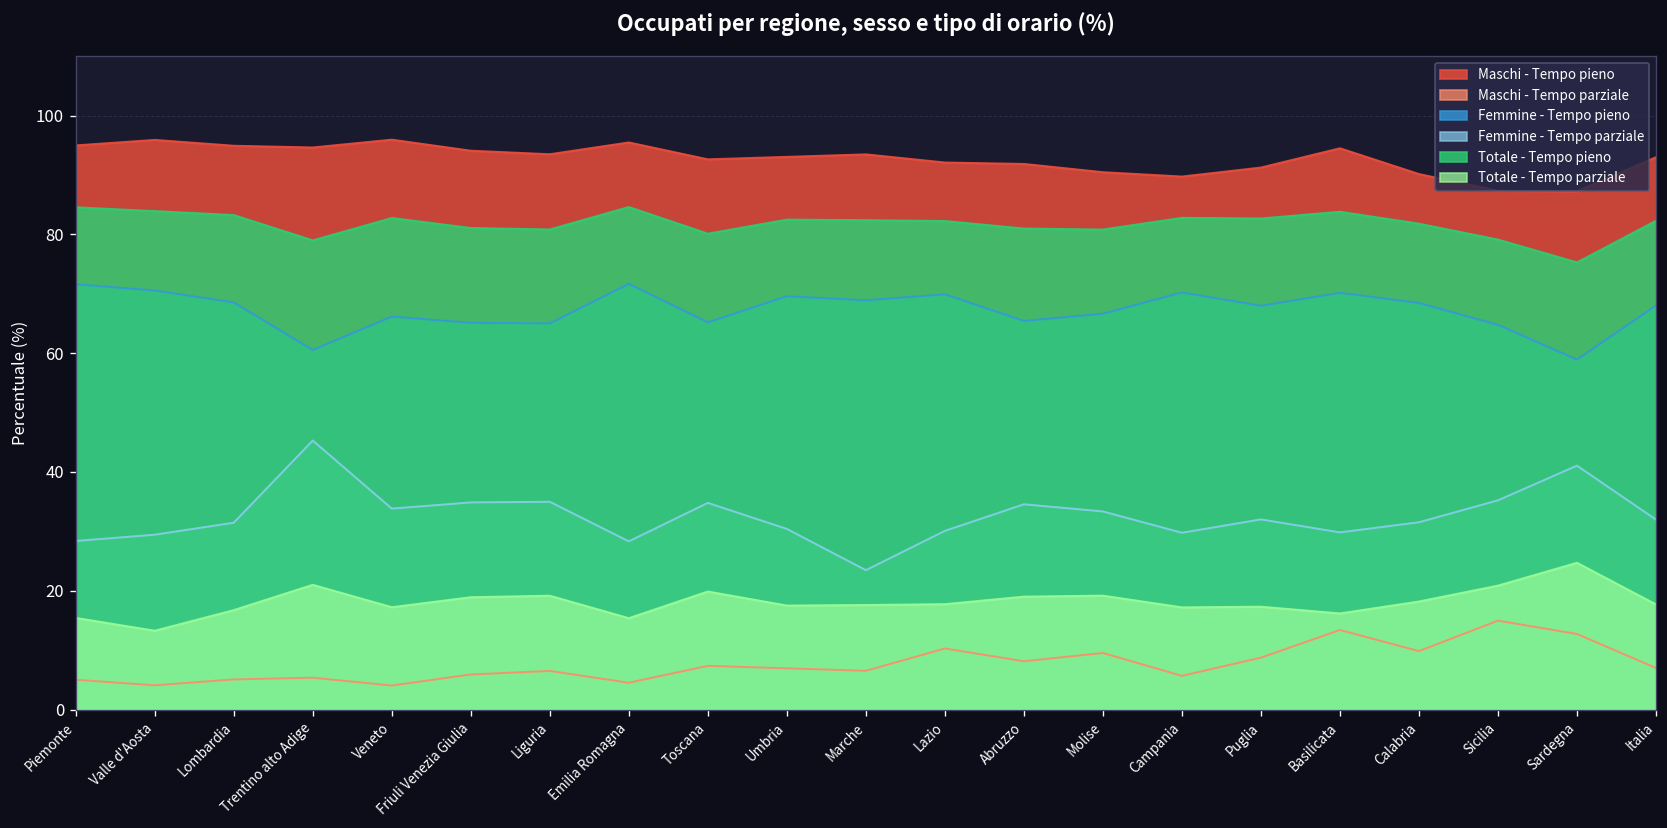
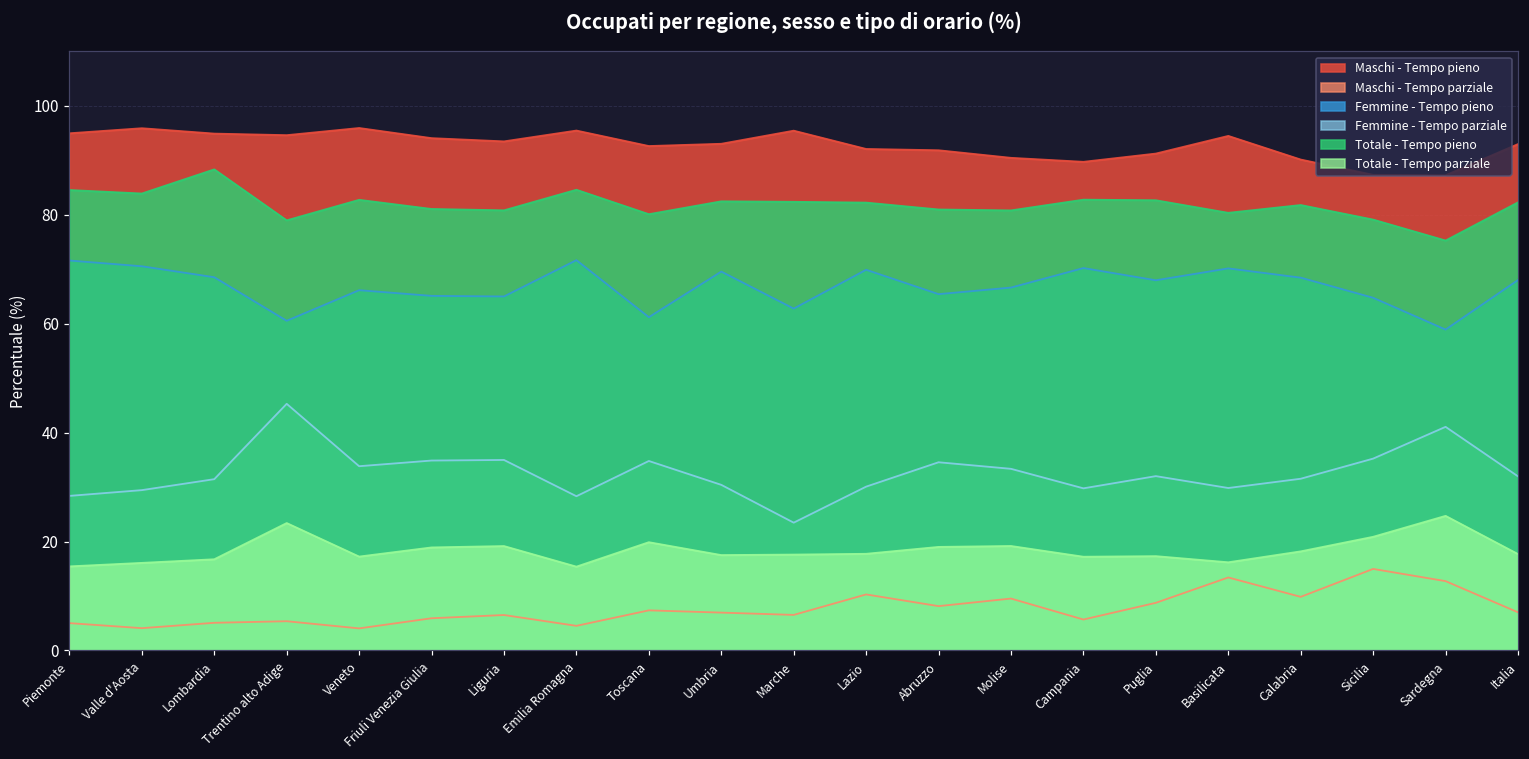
  {
    "Maschi - Tempo pieno": {
      "Piemonte": 95,
      "Valle d'Aosta": 96,
      "Lombardia": 95,
      "Trentino alto Adige": 95,
      "Veneto": 96,
      "Friuli Venezia Giulia": 94,
      "Liguria": 93,
      "Emilia Romagna": 95,
      "Toscana": 93,
      "Umbria": 93,
-     "Marche": 93,
+     "Marche": 95,
      "Lazio": 92,
      "Abruzzo": 92,
      "Molise": 90,
      "Campania": 90,
      "Puglia": 91,
      "Basilicata": 94,
      "Calabria": 90,
      "Sicilia": 87,
      "Sardegna": 87,
      "Italia": 93
    },
    "Maschi - Tempo parziale": {
      "Piemonte": 5,
      "Valle d'Aosta": 4,
      "Lombardia": 5,
      "Trentino alto Adige": 5,
      "Veneto": 4,
      "Friuli Venezia Giulia": 6,
      "Liguria": 7,
      "Emilia Romagna": 5,
      "Toscana": 7,
      "Umbria": 7,
      "Marche": 7,
      "Lazio": 10,
      "Abruzzo": 8,
      "Molise": 10,
      "Campania": 6,
      "Puglia": 9,
      "Basilicata": 13,
      "Calabria": 10,
      "Sicilia": 15,
      "Sardegna": 13,
      "Italia": 7
    },
    "Femmine - Tempo pieno": {
      "Piemonte": 72,
      "Valle d'Aosta": 71,
      "Lombardia": 69,
      "Trentino alto Adige": 61,
      "Veneto": 66,
      "Friuli Venezia Giulia": 65,
      "Liguria": 65,
      "Emilia Romagna": 72,
-     "Toscana": 65,
+     "Toscana": 61,
      "Umbria": 70,
-     "Marche": 69,
+     "Marche": 63,
      "Lazio": 70,
      "Abruzzo": 65,
      "Molise": 67,
      "Campania": 70,
      "Puglia": 68,
      "Basilicata": 70,
      "Calabria": 68,
      "Sicilia": 65,
      "Sardegna": 59,
      "Italia": 68
    },
    "Femmine - Tempo parziale": {
      "Piemonte": 28,
      "Valle d'Aosta": 29,
      "Lombardia": 31,
      "Trentino alto Adige": 45,
      "Veneto": 34,
      "Friuli Venezia Giulia": 35,
      "Liguria": 35,
      "Emilia Romagna": 28,
      "Toscana": 35,
      "Umbria": 30,
      "Marche": 23,
      "Lazio": 30,
      "Abruzzo": 35,
      "Molise": 33,
      "Campania": 30,
      "Puglia": 32,
      "Basilicata": 30,
      "Calabria": 32,
      "Sicilia": 35,
      "Sardegna": 41,
      "Italia": 32
    },
    "Totale - Tempo pieno": {
      "Piemonte": 85,
      "Valle d'Aosta": 84,
-     "Lombardia": 83,
+     "Lombardia": 88,
      "Trentino alto Adige": 79,
      "Veneto": 83,
      "Friuli Venezia Giulia": 81,
      "Liguria": 81,
      "Emilia Romagna": 85,
      "Toscana": 80,
      "Umbria": 82,
      "Marche": 82,
      "Lazio": 82,
      "Abruzzo": 81,
      "Molise": 81,
      "Campania": 83,
      "Puglia": 83,
-     "Basilicata": 84,
+     "Basilicata": 80,
      "Calabria": 82,
      "Sicilia": 79,
      "Sardegna": 75,
      "Italia": 82
    },
    "Totale - Tempo parziale": {
      "Piemonte": 15,
-     "Valle d'Aosta": 13,
+     "Valle d'Aosta": 16,
      "Lombardia": 17,
-     "Trentino alto Adige": 21,
+     "Trentino alto Adige": 23,
      "Veneto": 17,
      "Friuli Venezia Giulia": 19,
      "Liguria": 19,
      "Emilia Romagna": 15,
      "Toscana": 20,
      "Umbria": 18,
      "Marche": 18,
      "Lazio": 18,
      "Abruzzo": 19,
      "Molise": 19,
      "Campania": 17,
      "Puglia": 17,
      "Basilicata": 16,
      "Calabria": 18,
      "Sicilia": 21,
      "Sardegna": 25,
      "Italia": 18
    }
  }
